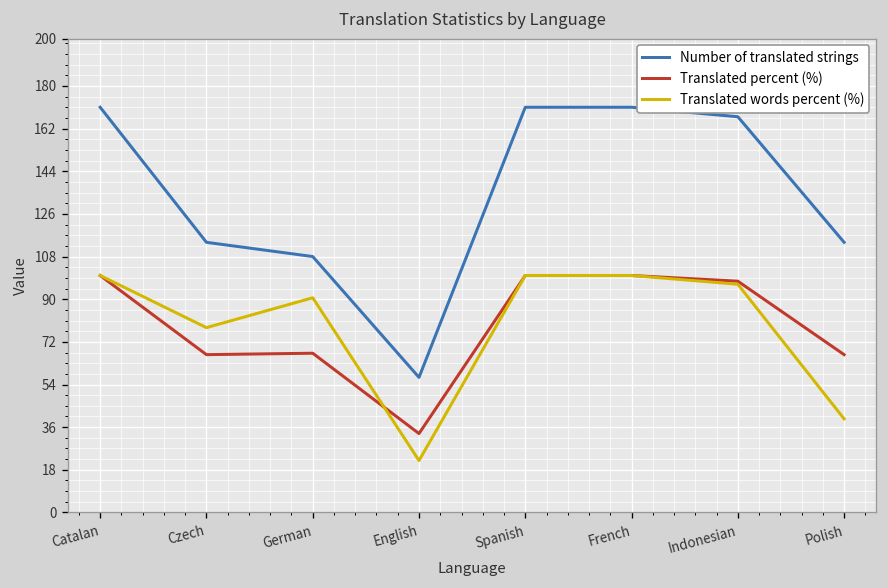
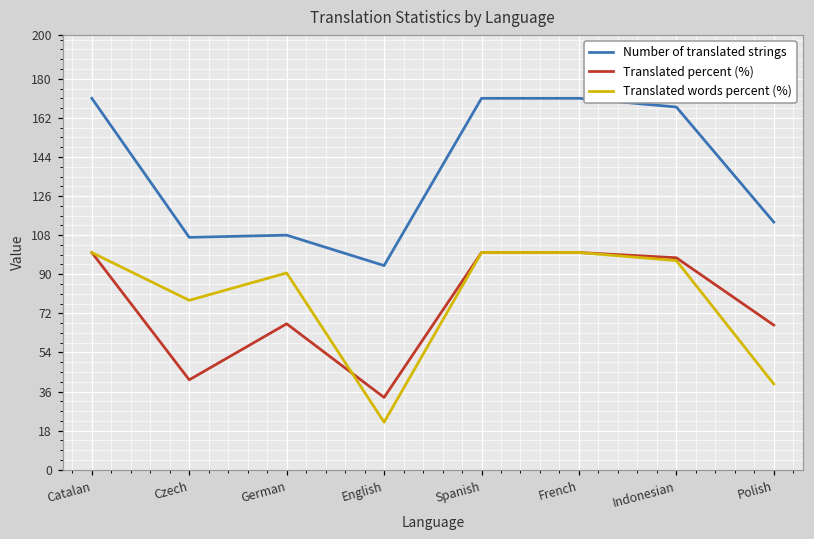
  {
    "Number of translated strings": {
      "Catalan": 171,
-     "Czech": 114,
+     "Czech": 107,
      "German": 108,
-     "English": 57,
+     "English": 94,
      "Spanish": 171,
      "French": 171,
      "Indonesian": 167,
      "Polish": 114
    },
    "Translated percent (%)": {
-     "Czech": 67,
+     "Czech": 41,
      "German": 67,
      "English": 33,
      "Indonesian": 98,
      "Polish": 67
    },
    "Translated words percent (%)": {
      "Czech": 78,
      "German": 91,
      "English": 22,
      "Indonesian": 96,
      "Polish": 40
    }
  }
